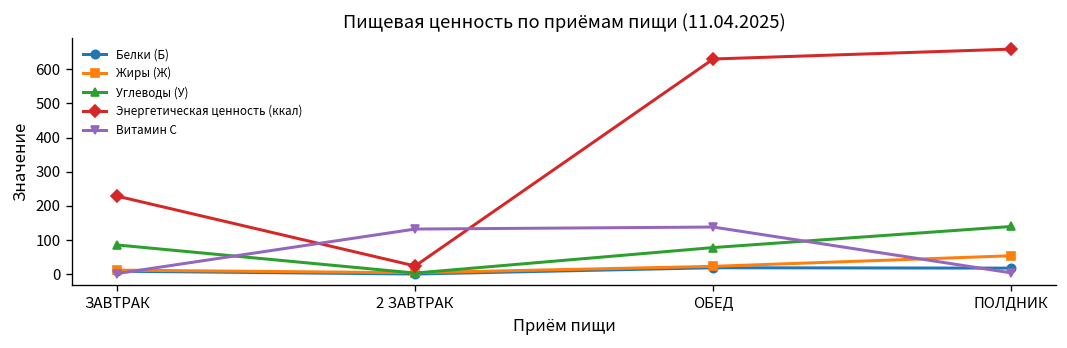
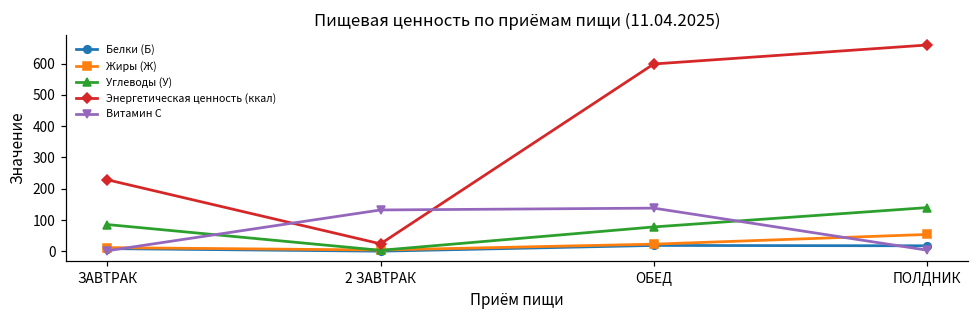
  {
    "Белки (Б)": {
      "ПОЛДНИК": 20
    },
    "Жиры (Ж)": {
      "ПОЛДНИК": 50
    },
    "Углеводы (У)": {
      "ЗАВТРАК": 90,
      "ОБЕД": 80,
      "ПОЛДНИК": 140
    },
    "Энергетическая ценность (ккал)": {
      "ЗАВТРАК": 230,
      "2 ЗАВТРАК": 20,
-     "ОБЕД": 630,
+     "ОБЕД": 600,
      "ПОЛДНИК": 660
    },
    "Витамин С": {
      "2 ЗАВТРАК": 130,
      "ОБЕД": 140,
      "ПОЛДНИК": 0
    }
  }
